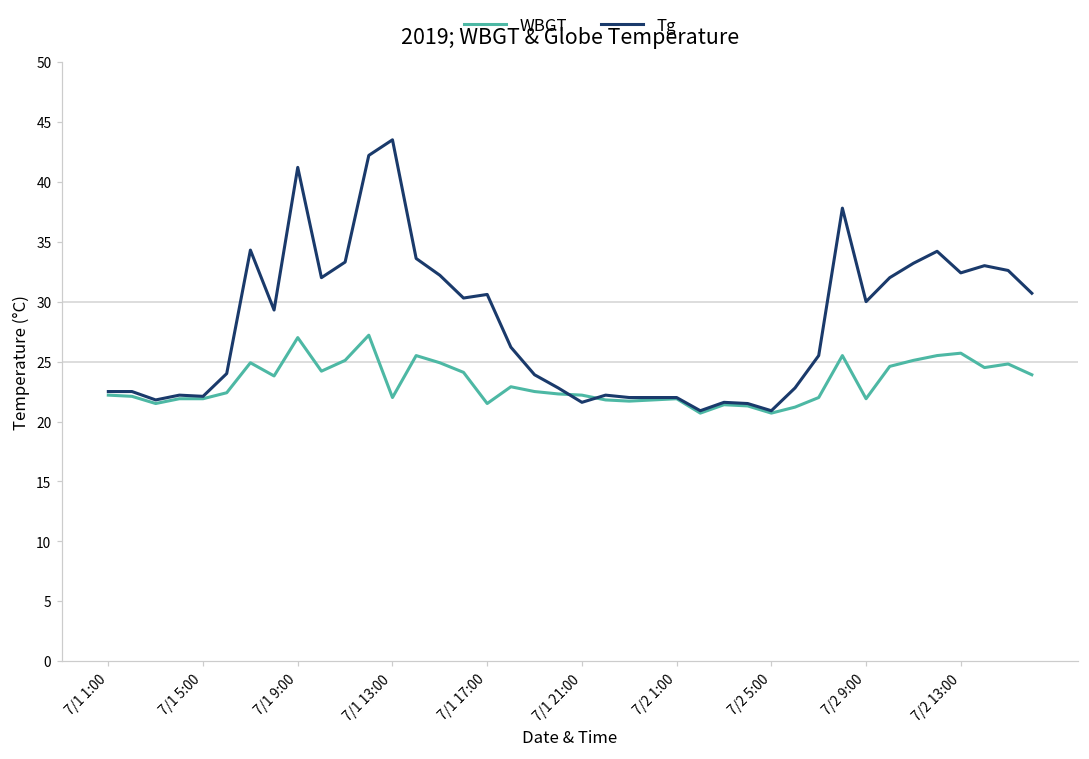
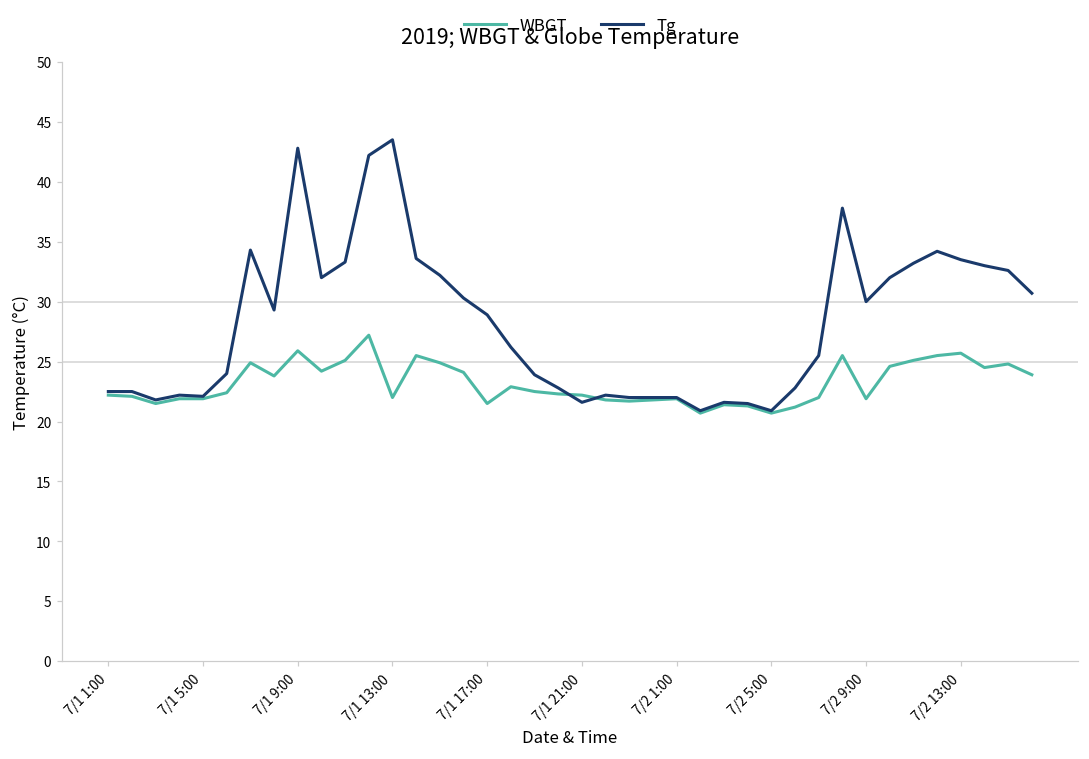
  {
    "WBGT": {
      "7/1 1:00": 22.2,
-     "7/1 9:00": 27.0,
+     "7/1 9:00": 25.9,
      "7/1 13:00": 22.0,
      "7/1 17:00": 21.5,
      "7/1 21:00": 22.2,
      "7/2 9:00": 21.9,
      "7/2 13:00": 25.7
    },
    "Tg": {
      "7/1 1:00": 22.5,
-     "7/1 9:00": 41.2,
+     "7/1 9:00": 42.8,
      "7/1 13:00": 43.5,
-     "7/1 17:00": 30.6,
+     "7/1 17:00": 28.9,
      "7/1 21:00": 21.6,
      "7/2 9:00": 30.0,
-     "7/2 13:00": 32.4
+     "7/2 13:00": 33.5
    }
  }
